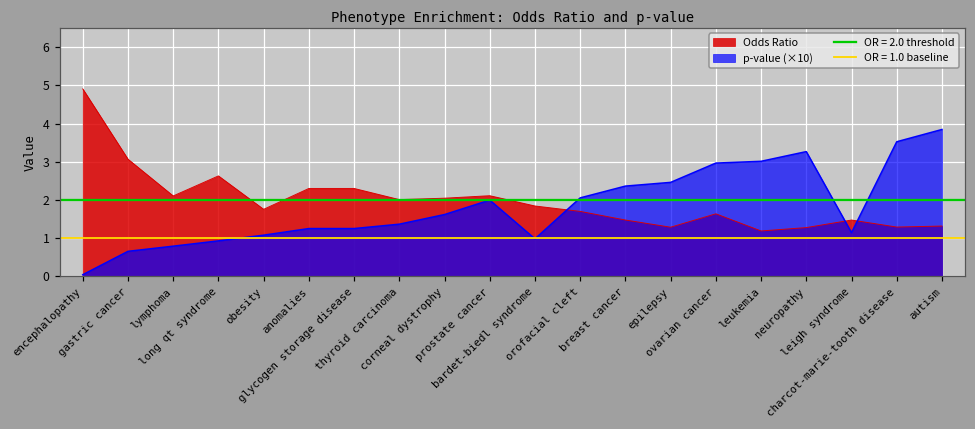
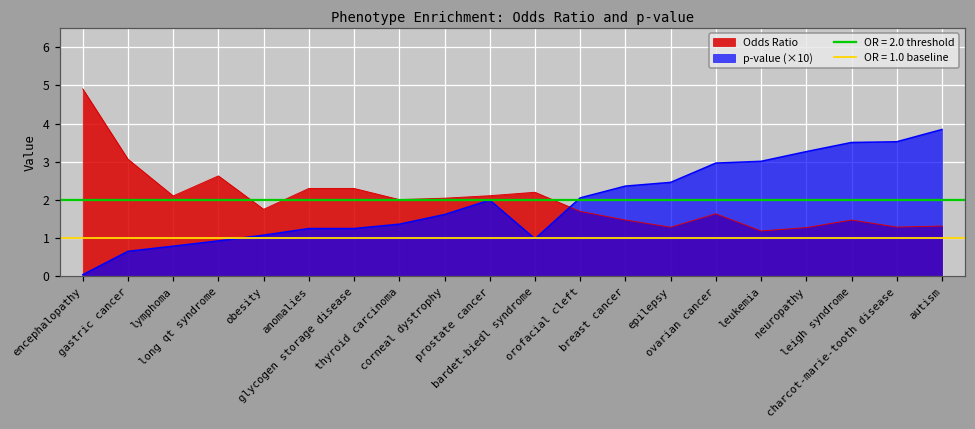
  {
    "Odds Ratio": {
      "encephalopathy": 4.9,
      "gastric cancer": 3.1,
      "lymphoma": 2.1,
      "long qt syndrome": 2.6,
      "obesity": 1.8,
      "anomalies": 2.3,
      "glycogen storage disease": 2.3,
      "thyroid carcinoma": 2.0,
      "corneal dystrophy": 2.0,
      "prostate cancer": 2.1,
-     "bardet-biedl syndrome": 1.8,
+     "bardet-biedl syndrome": 2.2,
      "orofacial cleft": 1.7,
      "breast cancer": 1.5,
      "epilepsy": 1.3,
      "ovarian cancer": 1.6,
      "leukemia": 1.2,
      "neuropathy": 1.3,
      "leigh syndrome": 1.5,
      "charcot-marie-tooth disease": 1.3,
      "autism": 1.3
    },
    "p-value (×10)": {
      "encephalopathy": 0.0,
      "gastric cancer": 0.7,
      "lymphoma": 0.8,
      "long qt syndrome": 0.9,
      "obesity": 1.1,
      "anomalies": 1.2,
      "glycogen storage disease": 1.2,
      "thyroid carcinoma": 1.4,
      "corneal dystrophy": 1.6,
      "prostate cancer": 2.0,
      "bardet-biedl syndrome": 1.0,
      "orofacial cleft": 2.1,
      "breast cancer": 2.4,
      "epilepsy": 2.5,
      "ovarian cancer": 3.0,
      "leukemia": 3.0,
      "neuropathy": 3.3,
-     "leigh syndrome": 1.1,
+     "leigh syndrome": 3.5,
      "charcot-marie-tooth disease": 3.5,
      "autism": 3.8
    }
  }
